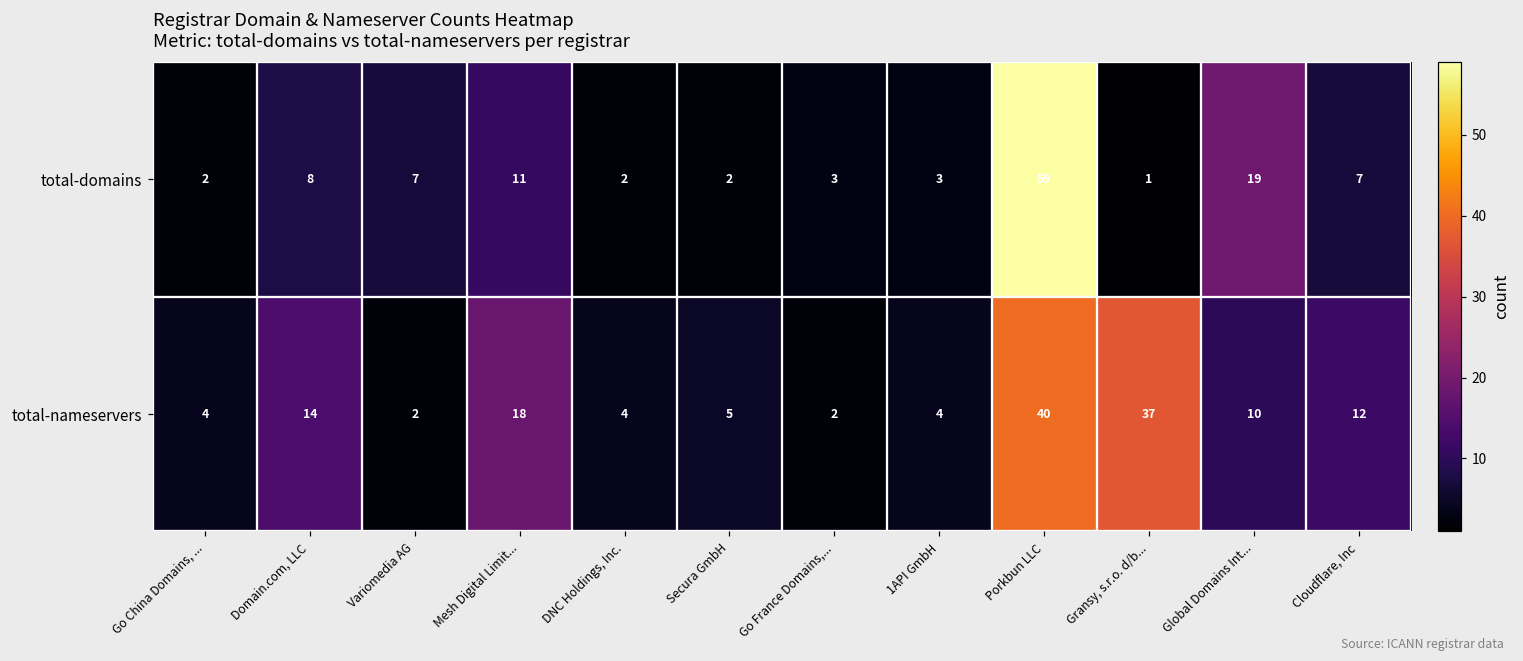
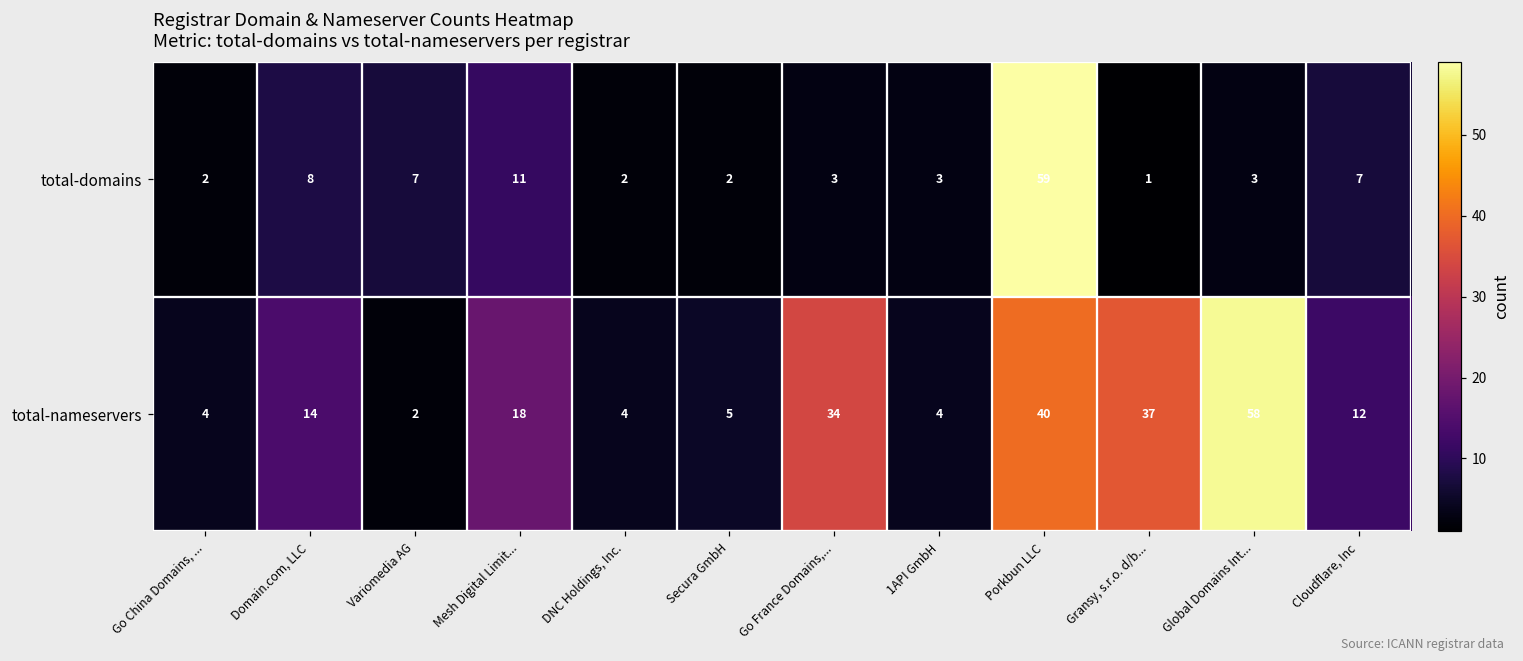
  {
    "total-domains": {
      "Go China Domains, ...": 2,
      "Domain.com, LLC": 8,
      "Variomedia AG": 7,
      "Mesh Digital Limit...": 11,
      "DNC Holdings, Inc.": 2,
      "Secura GmbH": 2,
      "Go France Domains,...": 3,
      "1API GmbH": 3,
      "Porkbun LLC": 59,
      "Gransy, s.r.o. d/b...": 1,
-     "Global Domains Int...": 19,
+     "Global Domains Int...": 3,
      "Cloudflare, Inc": 7
    },
    "total-nameservers": {
      "Go China Domains, ...": 4,
      "Domain.com, LLC": 14,
      "Variomedia AG": 2,
      "Mesh Digital Limit...": 18,
      "DNC Holdings, Inc.": 4,
      "Secura GmbH": 5,
-     "Go France Domains,...": 2,
+     "Go France Domains,...": 34,
      "1API GmbH": 4,
      "Porkbun LLC": 40,
      "Gransy, s.r.o. d/b...": 37,
-     "Global Domains Int...": 10,
+     "Global Domains Int...": 58,
      "Cloudflare, Inc": 12
    }
  }
